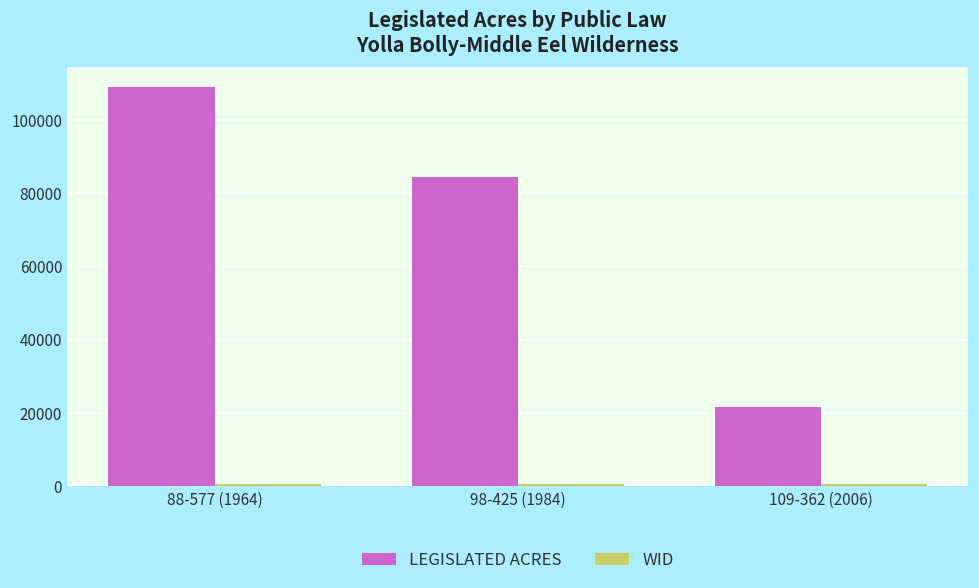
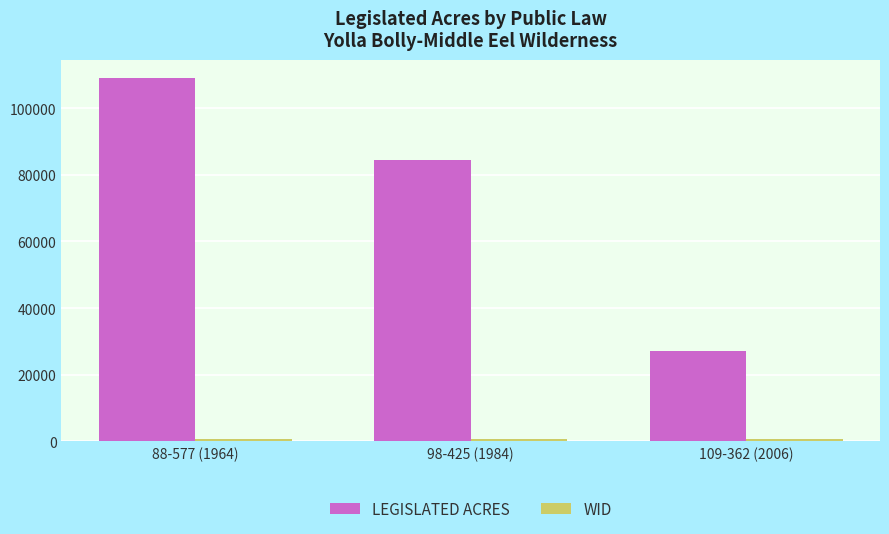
  {
    "LEGISLATED ACRES": {
      "88-577 (1964)": 109000,
      "98-425 (1984)": 84000,
-     "109-362 (2006)": 22000
+     "109-362 (2006)": 27000
    }
  }
